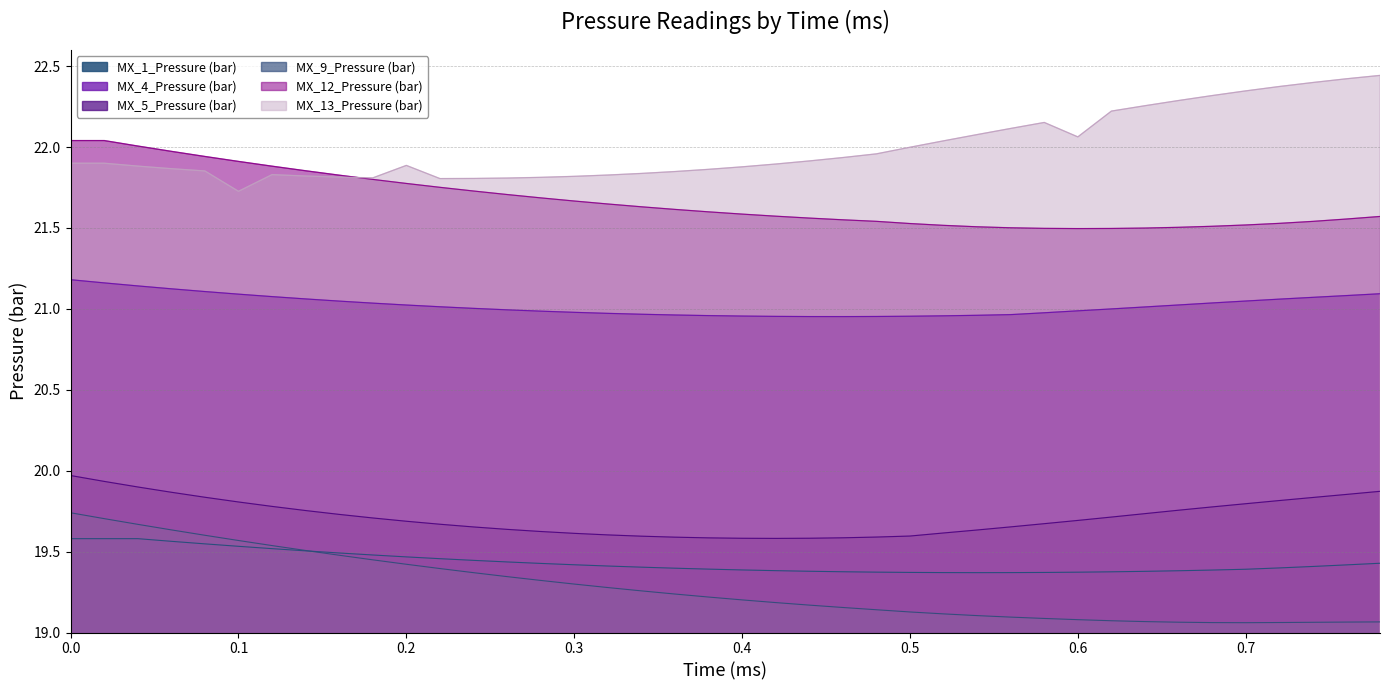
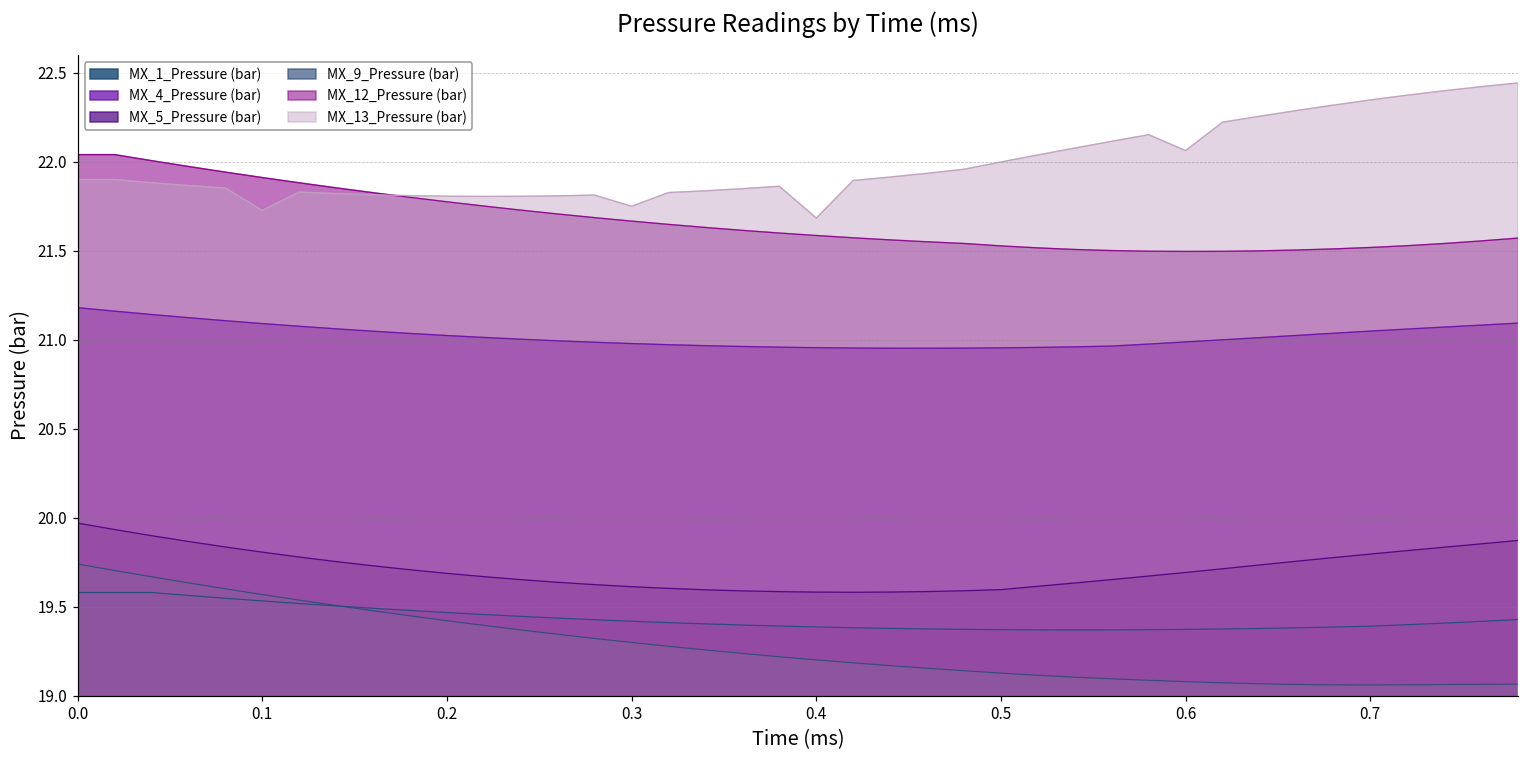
  {
    "MX_13_Pressure (bar)": {
      "0.0": 21.90,
      "0.1": 21.73,
-     "0.2": 21.89,
-     "0.3": 21.82,
-     "0.4": 21.88,
+     "0.2": 21.81,
+     "0.3": 21.75,
+     "0.4": 21.68,
      "0.5": 22.00,
      "0.6": 22.06,
      "0.7": 22.35
    }
  }
